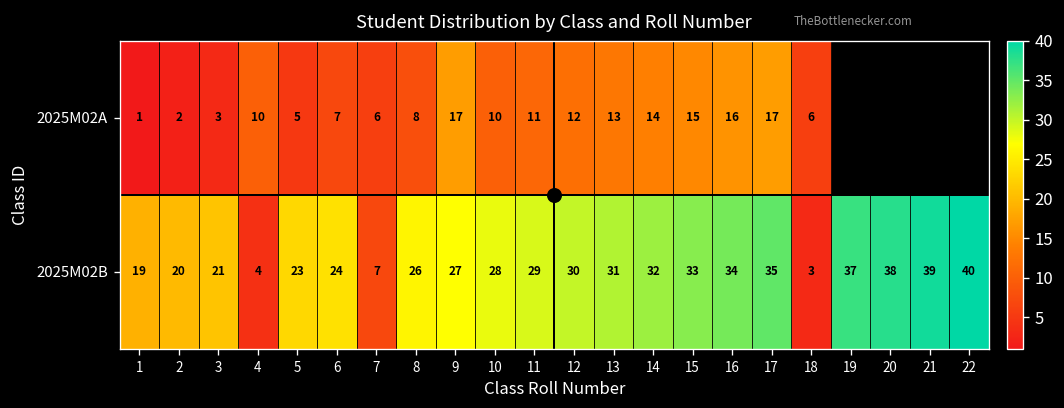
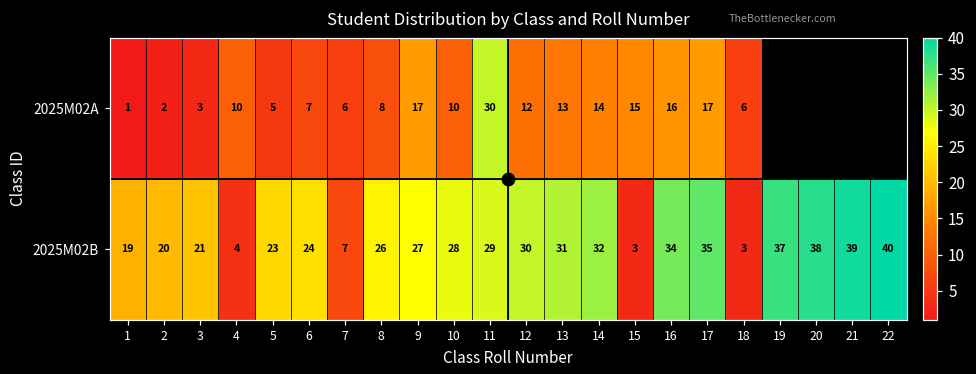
  {
    "2025M02A": {
      "1": 1,
      "2": 2,
      "3": 3,
      "4": 10,
      "5": 5,
      "6": 7,
      "7": 6,
      "8": 8,
      "9": 17,
      "10": 10,
-     "11": 11,
+     "11": 30,
      "12": 12,
      "13": 13,
      "14": 14,
      "15": 15,
      "16": 16,
      "17": 17,
      "18": 6
    },
    "2025M02B": {
      "1": 19,
      "2": 20,
      "3": 21,
      "4": 4,
      "5": 23,
      "6": 24,
      "7": 7,
      "8": 26,
      "9": 27,
      "10": 28,
      "11": 29,
      "12": 30,
      "13": 31,
      "14": 32,
-     "15": 33,
+     "15": 3,
      "16": 34,
      "17": 35,
      "18": 3,
      "19": 37,
      "20": 38,
      "21": 39,
      "22": 40
    }
  }
